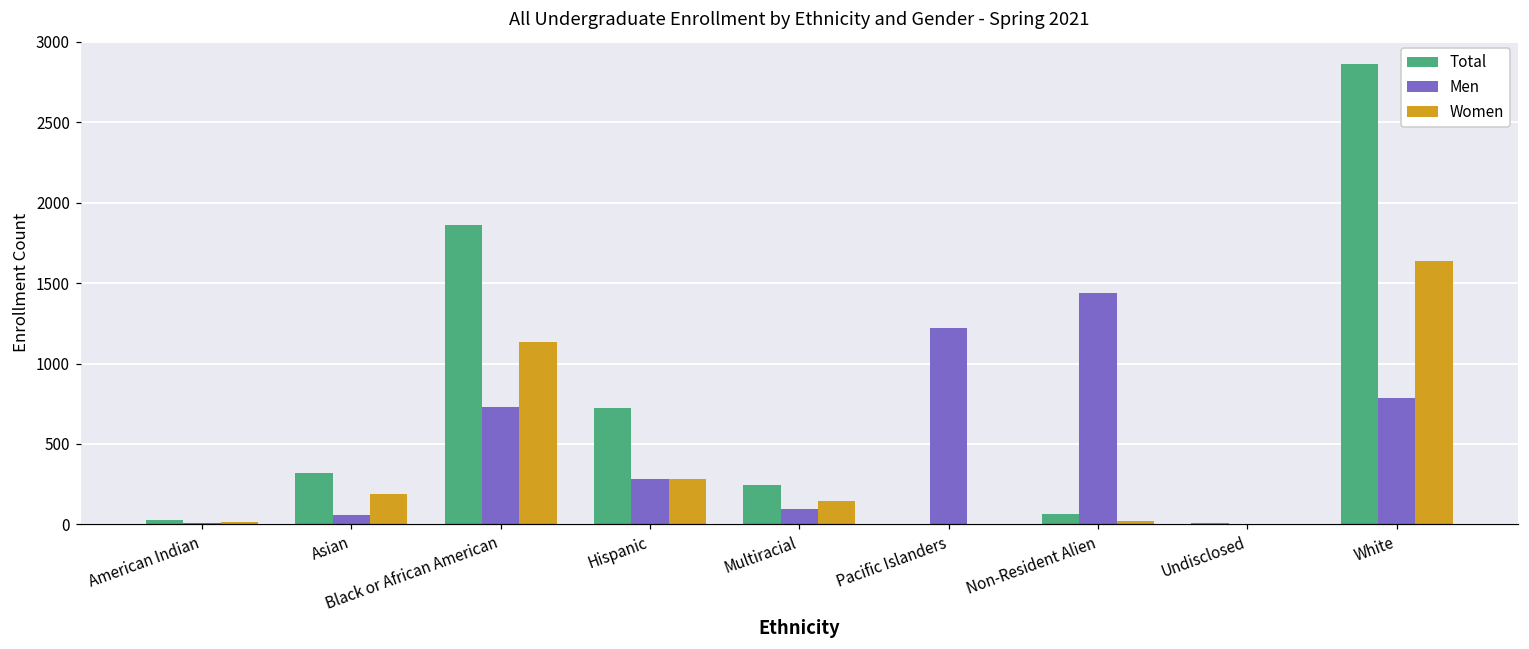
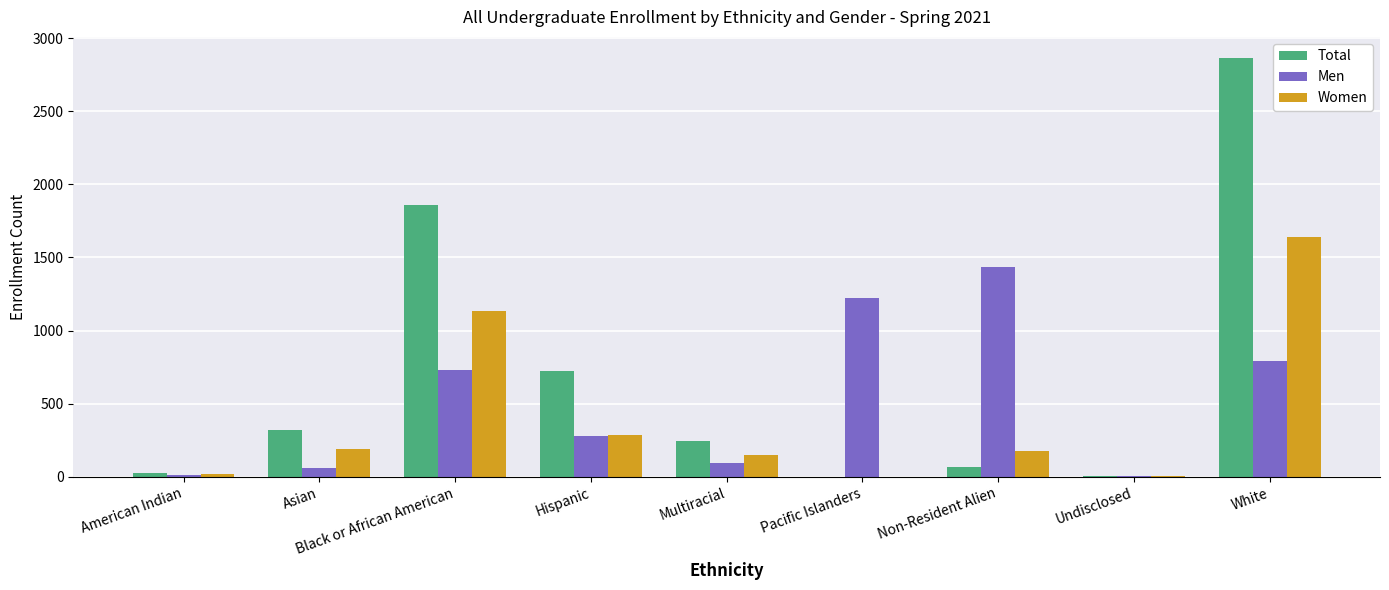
  {
    "Total": {
      "American Indian": 30,
      "Asian": 320,
      "Black or African American": 1860,
      "Hispanic": 720,
      "Multiracial": 240,
      "Non-Resident Alien": 70,
      "White": 2870
    },
    "Men": {
      "Asian": 60,
      "Black or African American": 730,
      "Hispanic": 280,
      "Multiracial": 90,
      "Pacific Islanders": 1220,
      "Non-Resident Alien": 1440,
      "White": 790
    },
    "Women": {
      "Asian": 190,
      "Black or African American": 1130,
      "Hispanic": 280,
      "Multiracial": 150,
-     "Non-Resident Alien": 20,
+     "Non-Resident Alien": 170,
      "White": 1640
    }
  }
